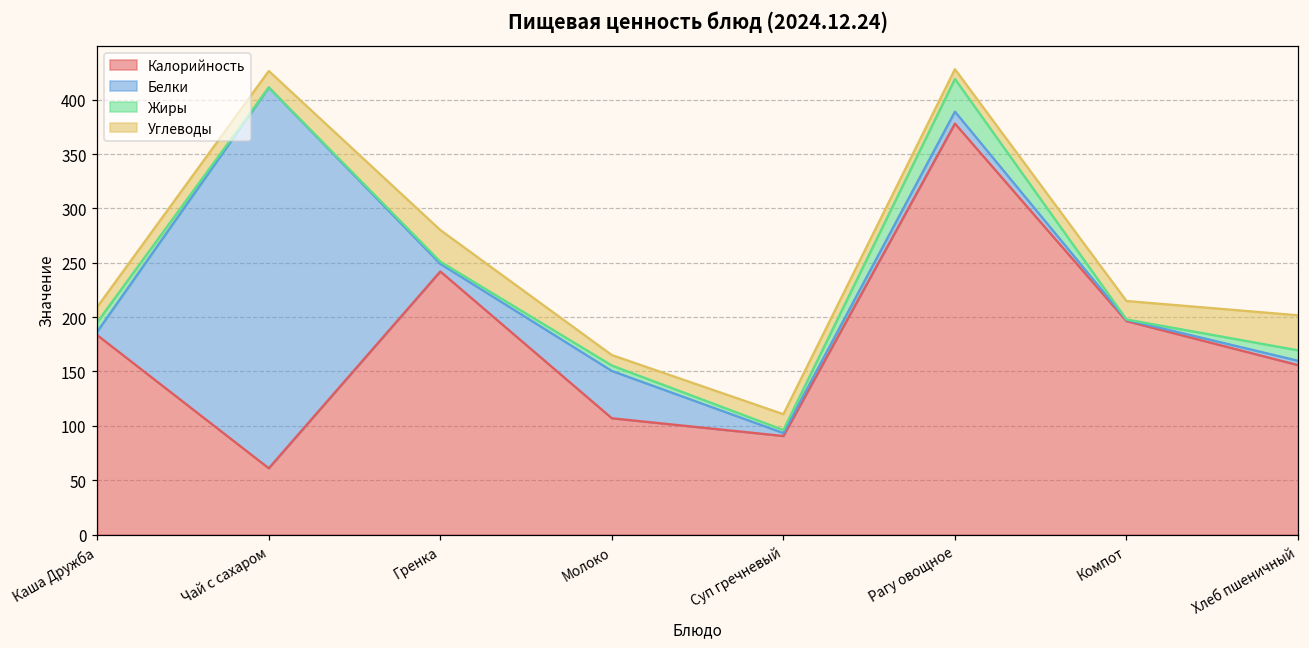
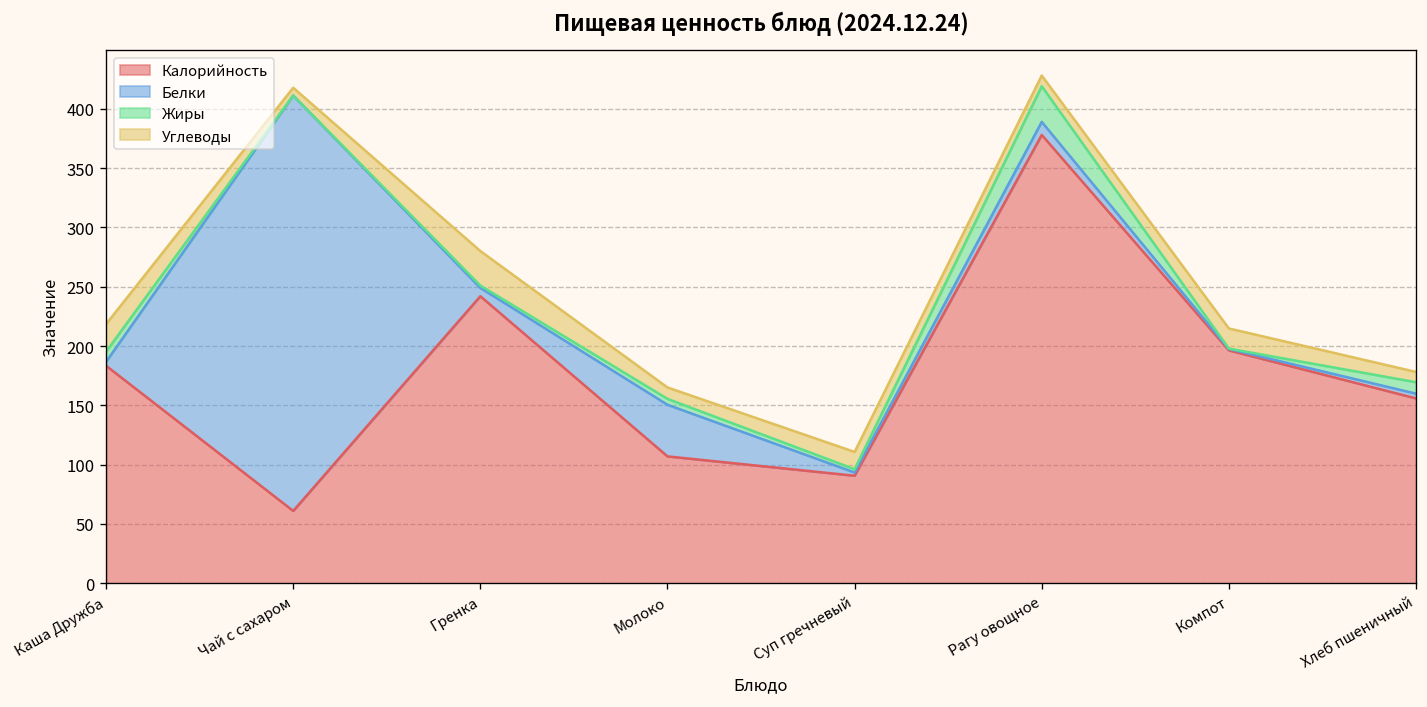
  {
    "Калорийность": {
      "Каша Дружба": 180,
      "Чай с сахаром": 60,
      "Гренка": 240,
      "Молоко": 110,
      "Суп гречневый": 90,
      "Рагу овощное": 380,
      "Хлеб пшеничный": 160
    },
    "Белки": {
      "Каша Дружба": 0,
      "Молоко": 40,
      "Суп гречневый": 0,
      "Рагу овощное": 10,
      "Хлеб пшеничный": 0
    },
    "Жиры": {
      "Каша Дружба": 10,
      "Молоко": 10,
      "Суп гречневый": 0,
      "Рагу овощное": 30,
      "Хлеб пшеничный": 10
    },
    "Углеводы": {
-     "Каша Дружба": 10,
-     "Чай с сахаром": 20,
+     "Каша Дружба": 20,
+     "Чай с сахаром": 10,
      "Гренка": 30,
      "Молоко": 10,
      "Суп гречневый": 10,
      "Рагу овощное": 10,
      "Компот": 20,
-     "Хлеб пшеничный": 30
+     "Хлеб пшеничный": 10
    }
  }
